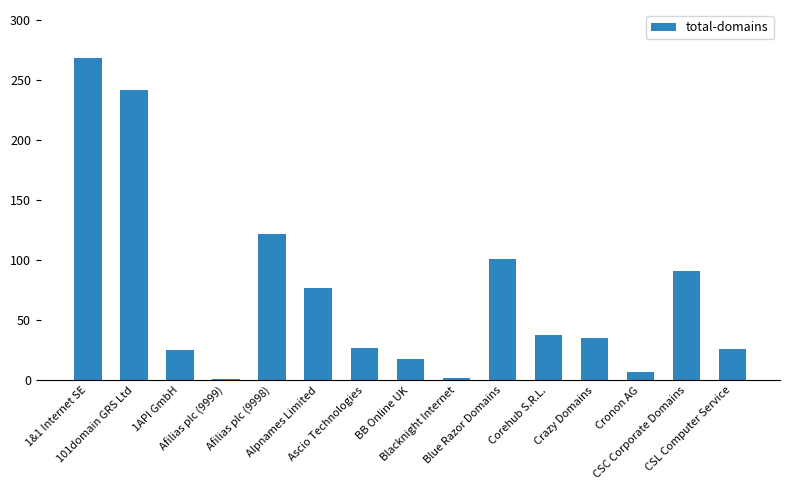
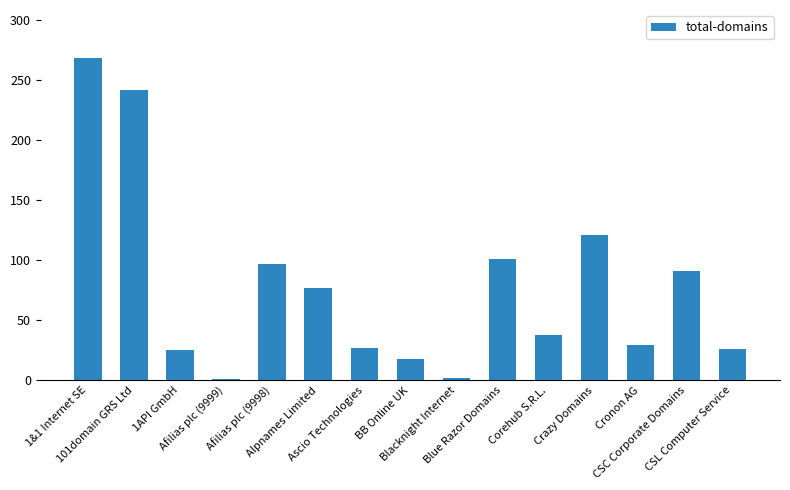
  {
    "1&1 Internet SE": 268,
    "101domain GRS Ltd": 242,
    "1API GmbH": 25,
-   "Afilias plc (9998)": 122,
+   "Afilias plc (9998)": 97,
    "Alpnames Limited": 77,
    "Ascio Technologies": 27,
    "BB Online UK": 18,
    "Blue Razor Domains": 101,
    "Corehub S.R.L.": 38,
-   "Crazy Domains": 35,
-   "Cronon AG": 7,
+   "Crazy Domains": 121,
+   "Cronon AG": 29,
    "CSC Corporate Domains": 91,
    "CSL Computer Service": 26
  }
